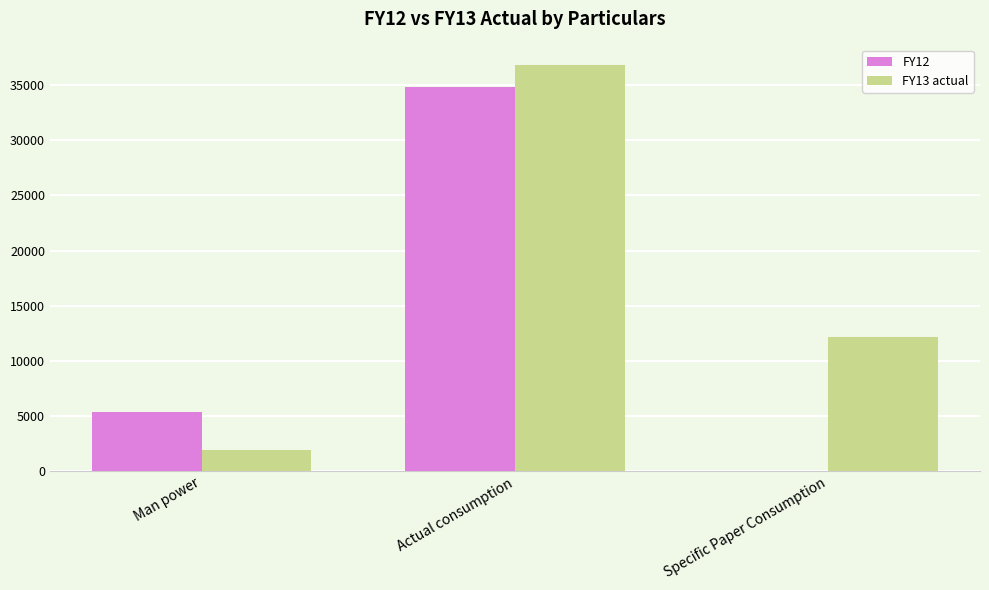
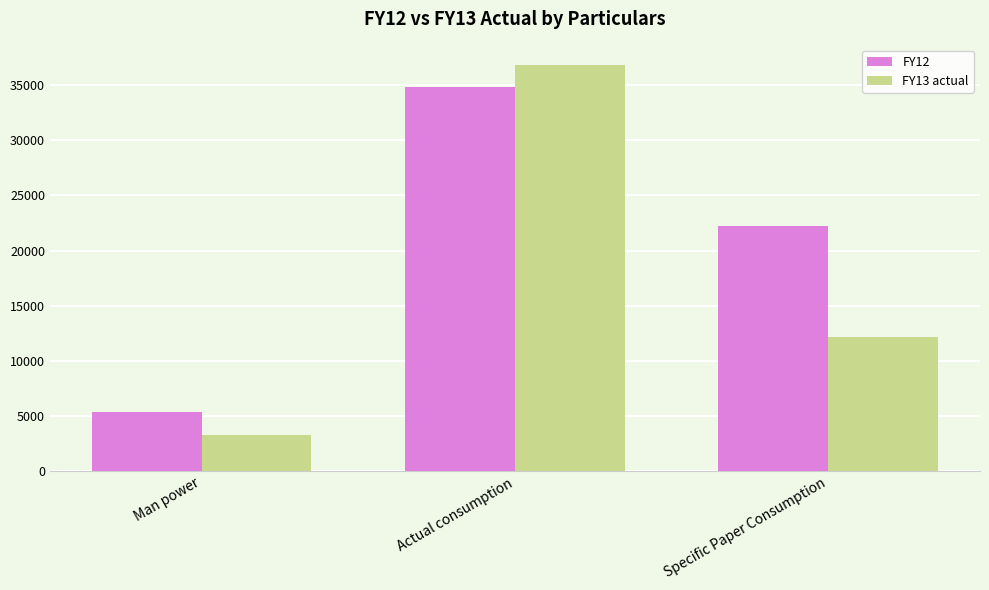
  {
    "FY12": {
      "Man power": 5300,
      "Actual consumption": 34800,
-     "Specific Paper Consumption": 0
+     "Specific Paper Consumption": 22300
    },
    "FY13 actual": {
-     "Man power": 1900,
+     "Man power": 3300,
      "Actual consumption": 36800,
      "Specific Paper Consumption": 12200
    }
  }
